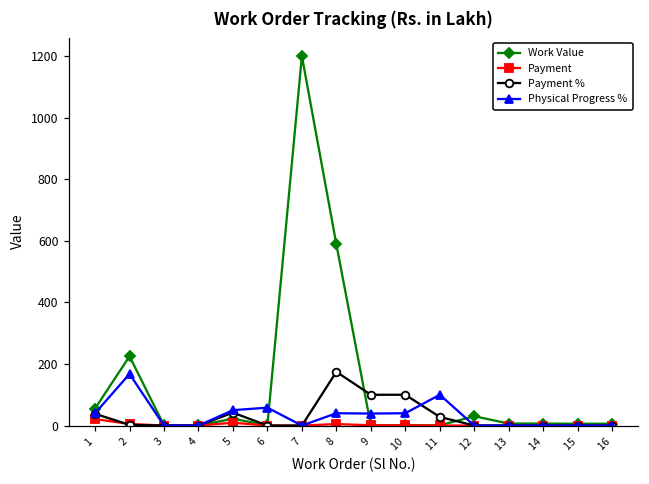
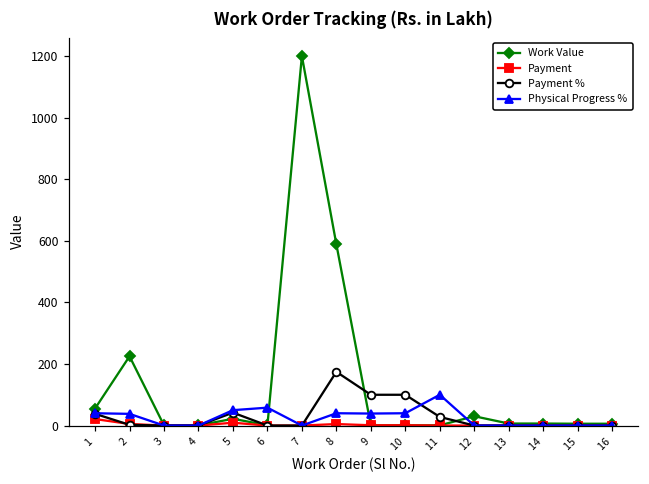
  {
    "Work Value": {
      "1": 60,
      "2": 220,
      "5": 20,
      "7": 1200,
      "8": 590,
      "12": 30
    },
    "Payment": {
      "1": 20,
      "5": 10,
      "8": 0
    },
    "Payment %": {
      "8": 170,
      "9": 100,
      "10": 100,
      "11": 30
    },
    "Physical Progress %": {
-     "2": 170,
+     "2": 40,
      "6": 60,
      "8": 40,
      "9": 40,
      "10": 40,
      "11": 100
    }
  }
